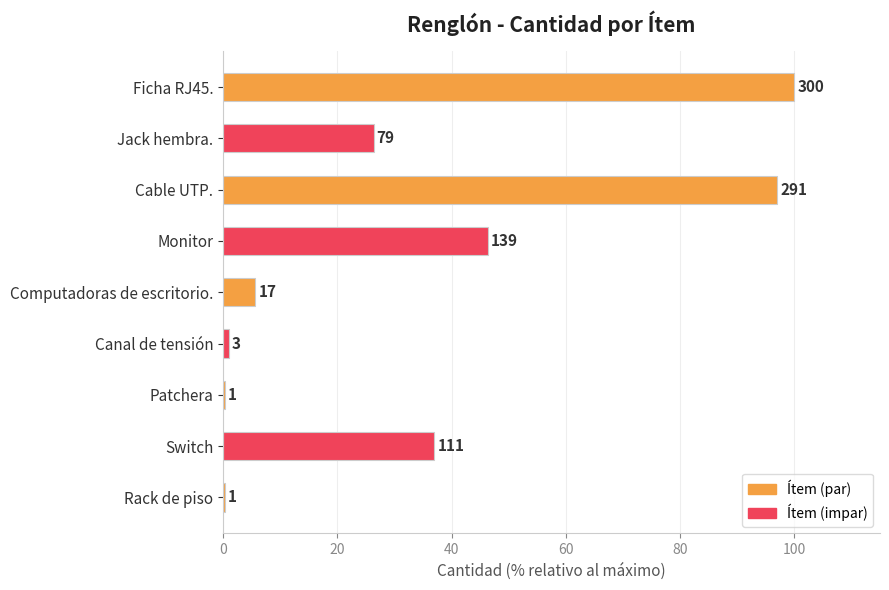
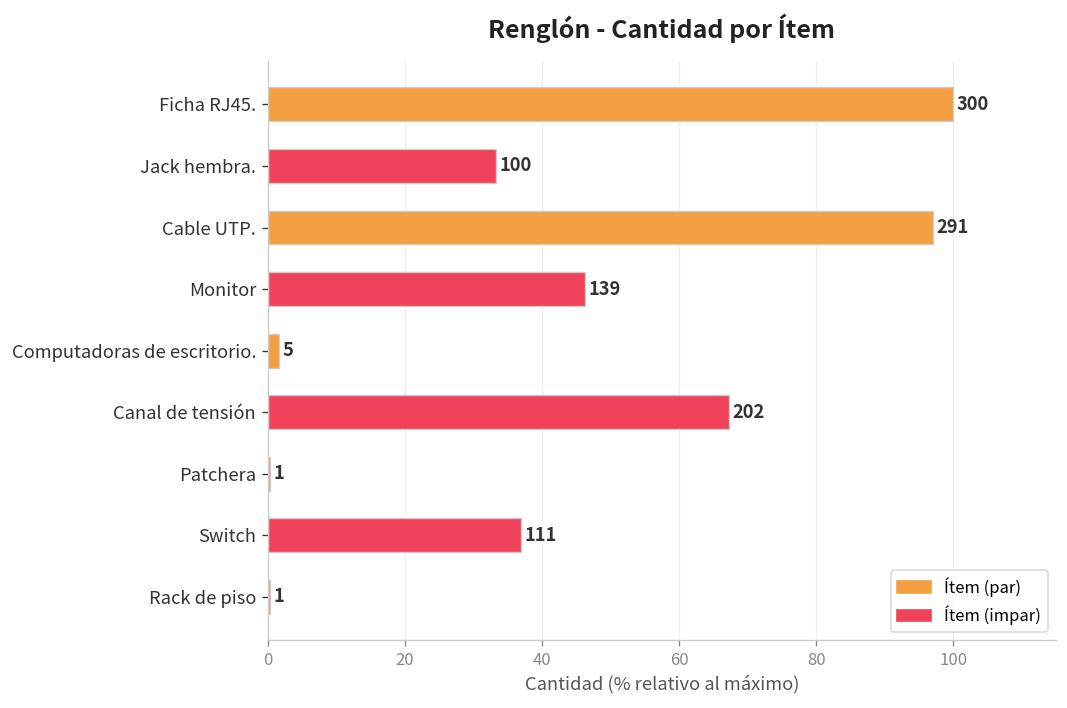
  {
-   "Jack hembra.": 79,
-   "Computadoras de escritorio.": 17,
-   "Canal de tensión": 3
+   "Jack hembra.": 100,
+   "Computadoras de escritorio.": 5,
+   "Canal de tensión": 202
  }
